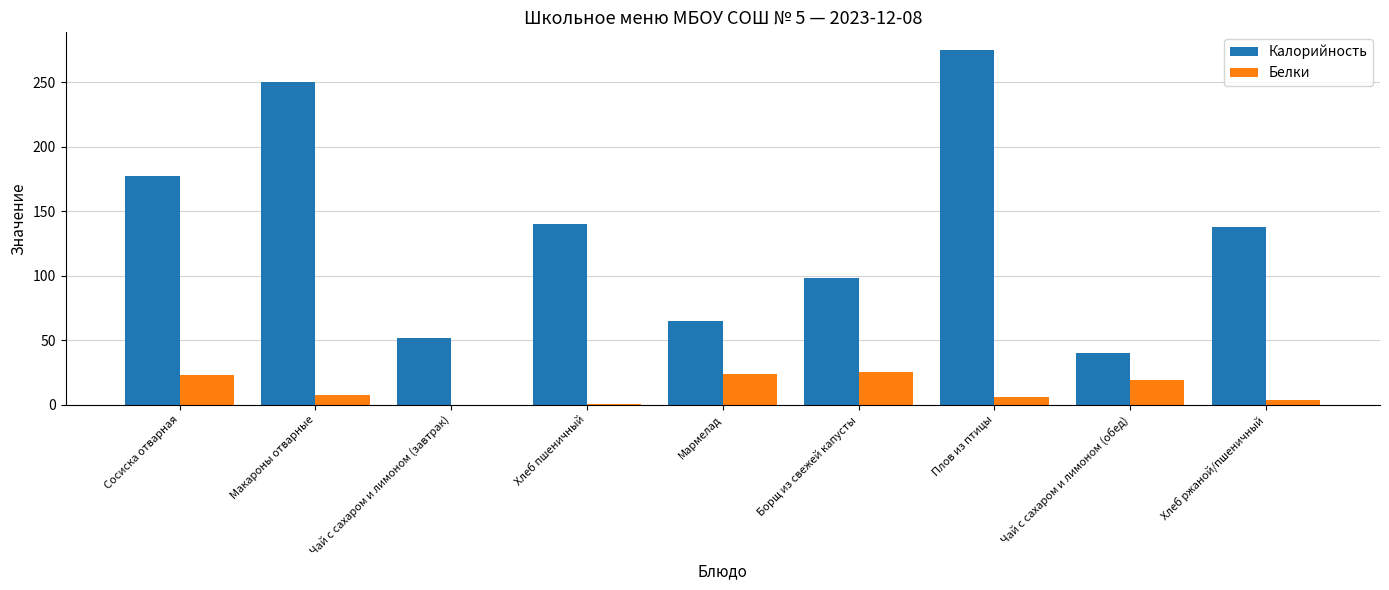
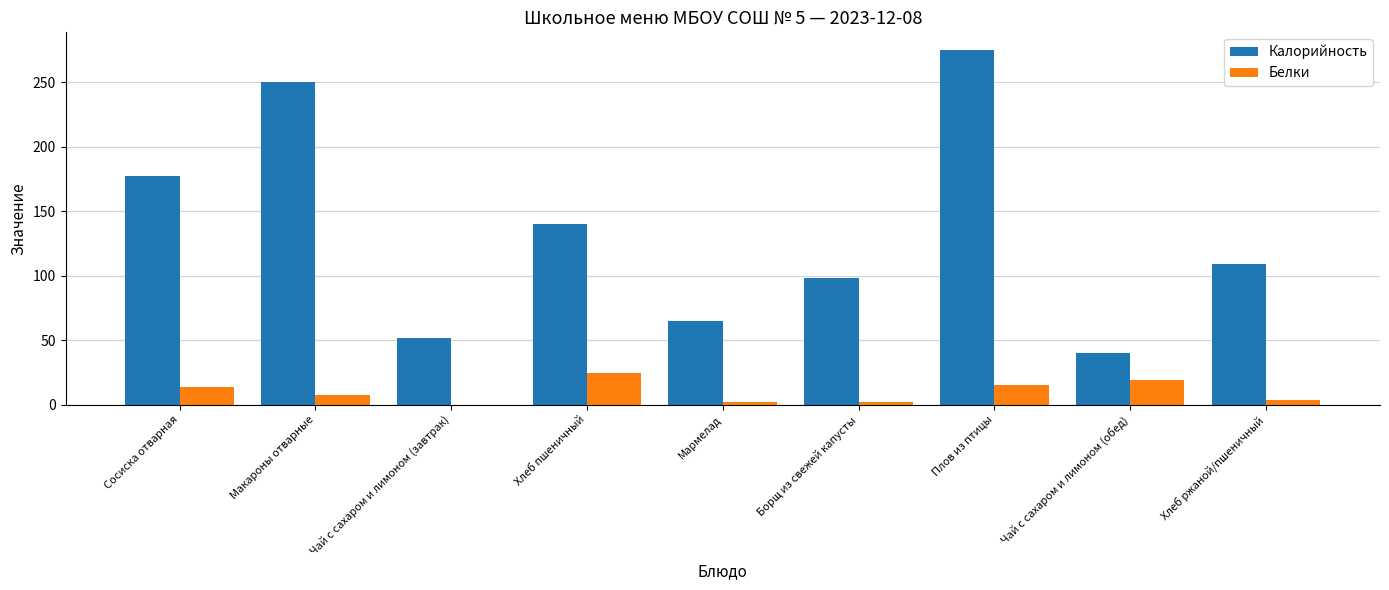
  {
    "Калорийность": {
      "Сосиска отварная": 177,
      "Макароны отварные": 250,
      "Чай с сахаром и лимоном (завтрак)": 51,
      "Хлеб пшеничный": 140,
      "Мармелад": 65,
      "Борщ из свежей капусты": 98,
      "Плов из птицы": 275,
      "Чай с сахаром и лимоном (обед)": 40,
-     "Хлеб ржаной/пшеничный": 138
+     "Хлеб ржаной/пшеничный": 109
    },
    "Белки": {
-     "Сосиска отварная": 23,
+     "Сосиска отварная": 14,
      "Макароны отварные": 8,
-     "Хлеб пшеничный": 0,
-     "Мармелад": 24,
-     "Борщ из свежей капусты": 25,
-     "Плов из птицы": 6,
+     "Хлеб пшеничный": 25,
+     "Мармелад": 2,
+     "Борщ из свежей капусты": 2,
+     "Плов из птицы": 15,
      "Чай с сахаром и лимоном (обед)": 19,
      "Хлеб ржаной/пшеничный": 3
    }
  }
